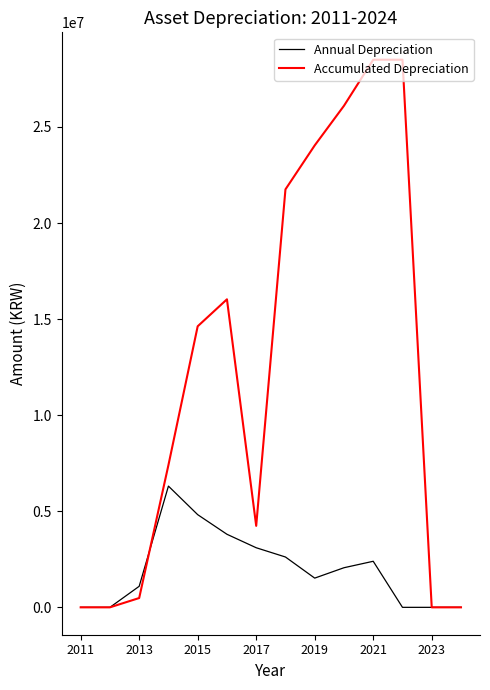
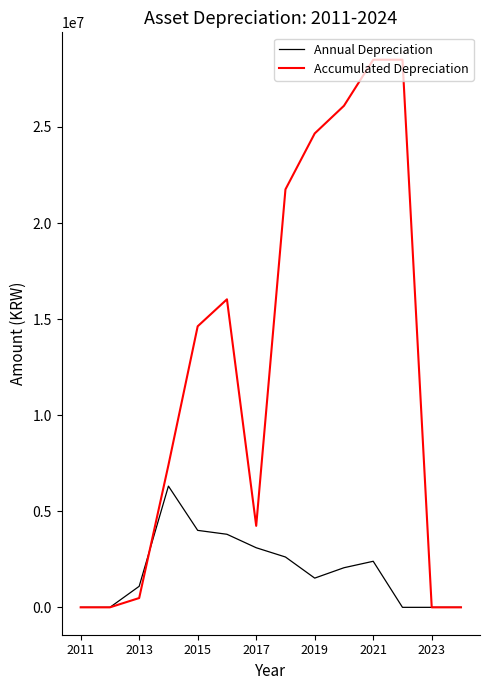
  {
    "Annual Depreciation": {
      "2013": 1100000,
-     "2015": 4800000,
+     "2015": 4000000,
      "2017": 3100000,
      "2019": 1500000,
      "2021": 2400000
    },
    "Accumulated Depreciation": {
      "2013": 500000,
      "2015": 14600000,
      "2017": 4200000,
-     "2019": 24000000
+     "2019": 24700000
    }
  }
